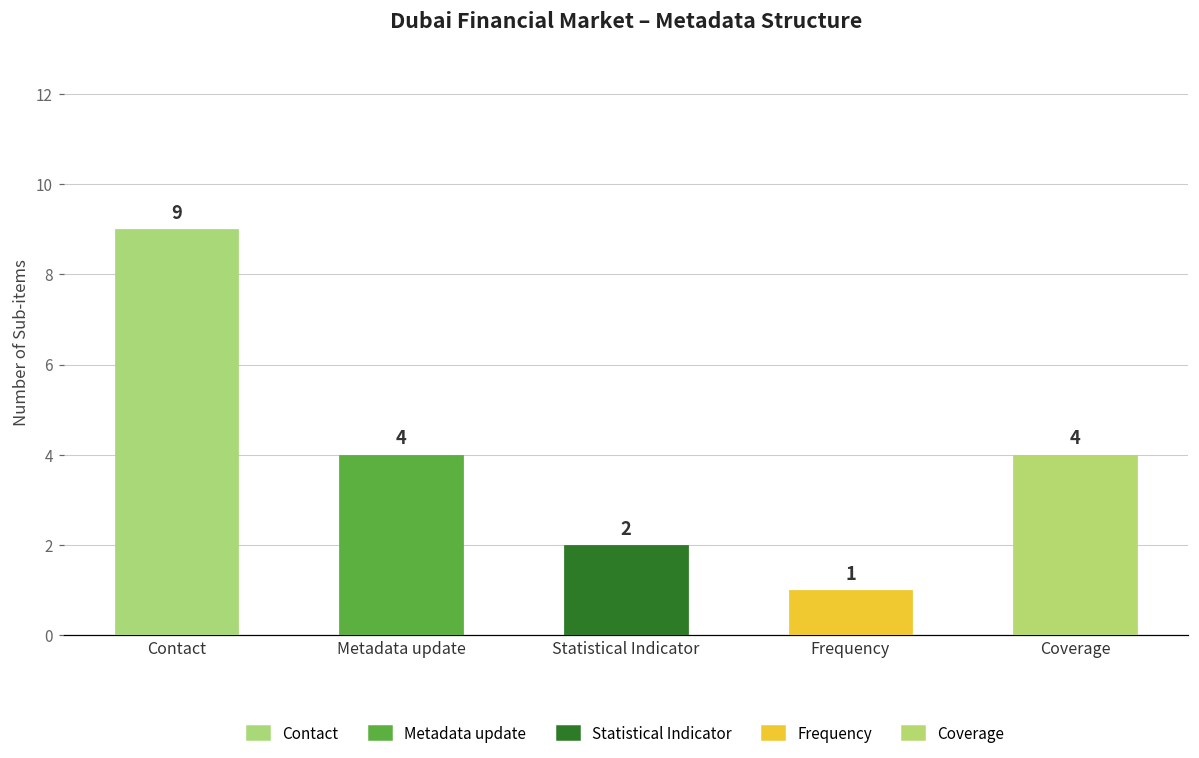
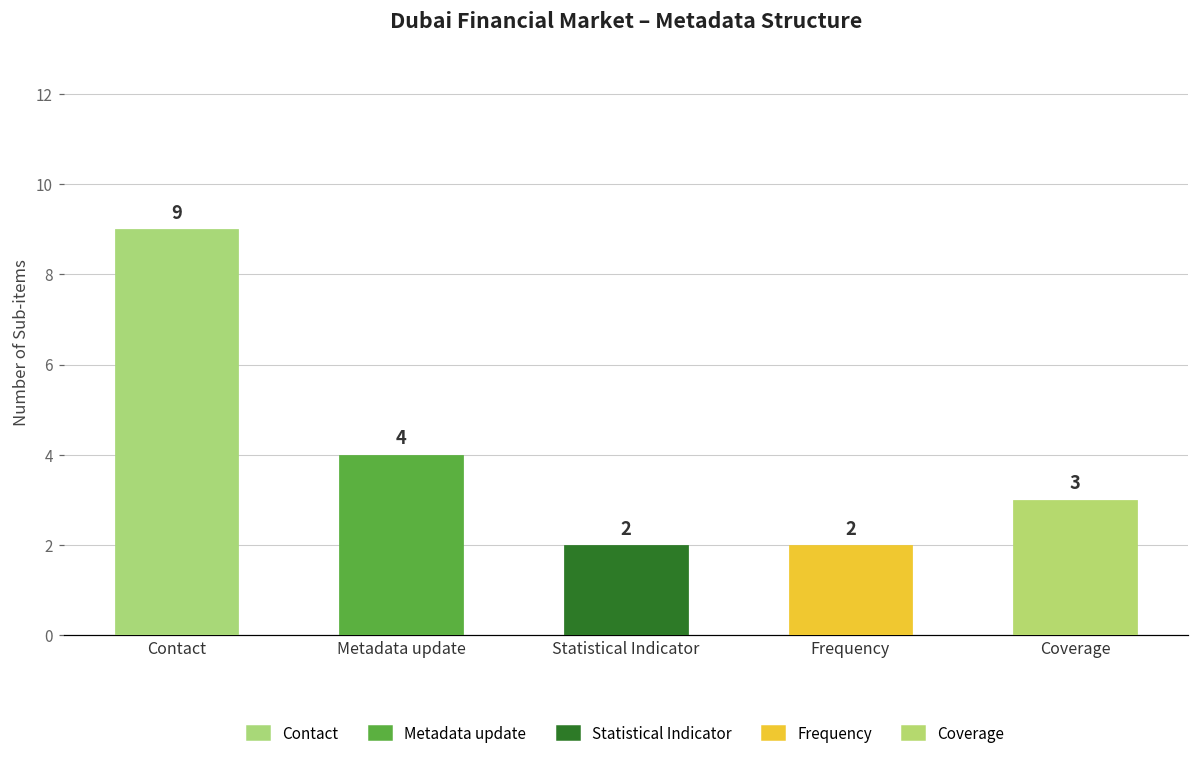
  {
    "Contact": 9,
    "Metadata update": 4,
    "Statistical Indicator": 2,
-   "Frequency": 1,
-   "Coverage": 4
+   "Frequency": 2,
+   "Coverage": 3
  }
